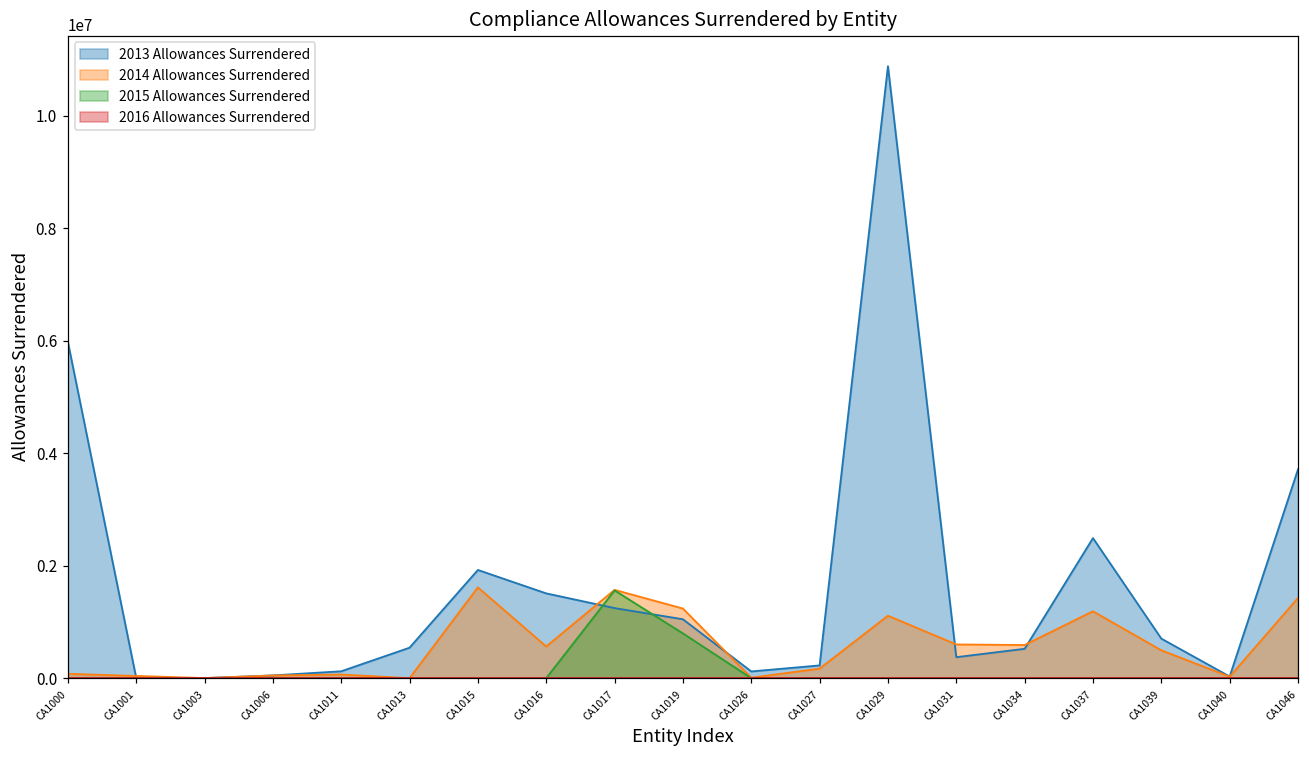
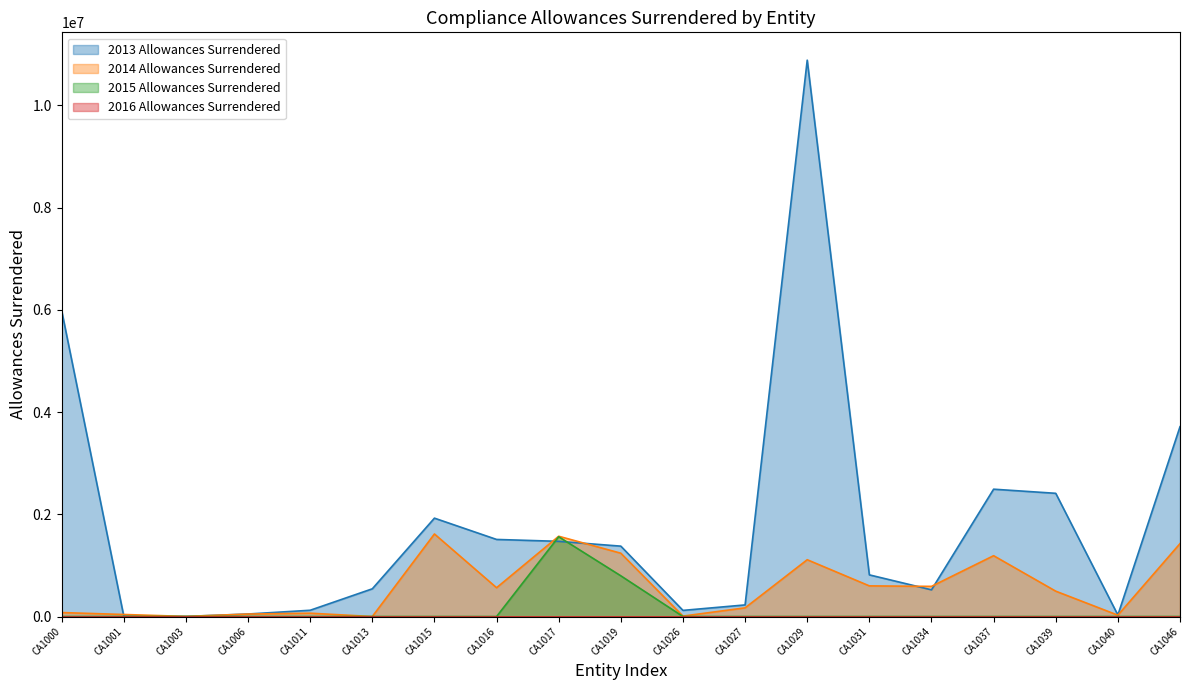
  {
    "2013 Allowances Surrendered": {
      "CA1000": 6000000,
      "CA1011": 100000,
      "CA1013": 500000,
      "CA1015": 1900000,
      "CA1016": 1500000,
-     "CA1017": 1200000,
-     "CA1019": 1000000,
+     "CA1017": 1500000,
+     "CA1019": 1400000,
      "CA1026": 100000,
      "CA1027": 200000,
      "CA1029": 10900000,
-     "CA1031": 400000,
+     "CA1031": 800000,
      "CA1034": 500000,
      "CA1037": 2500000,
-     "CA1039": 700000,
+     "CA1039": 2400000,
      "CA1046": 3700000
    },
    "2015 Allowances Surrendered": {
      "CA1019": 800000
    }
  }
